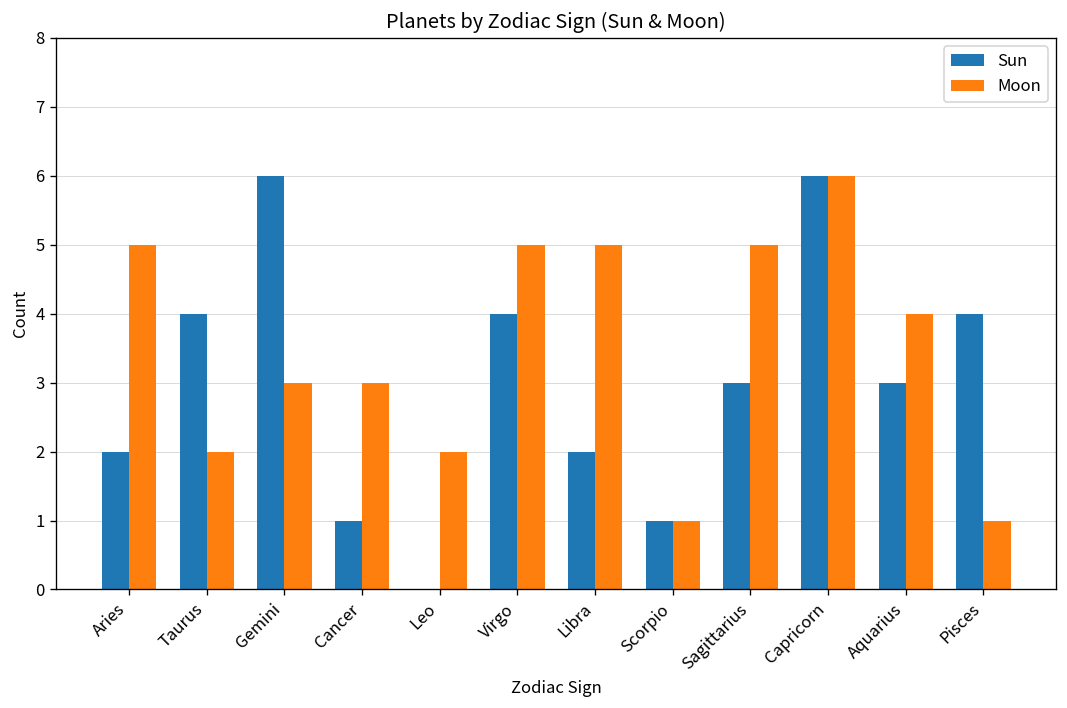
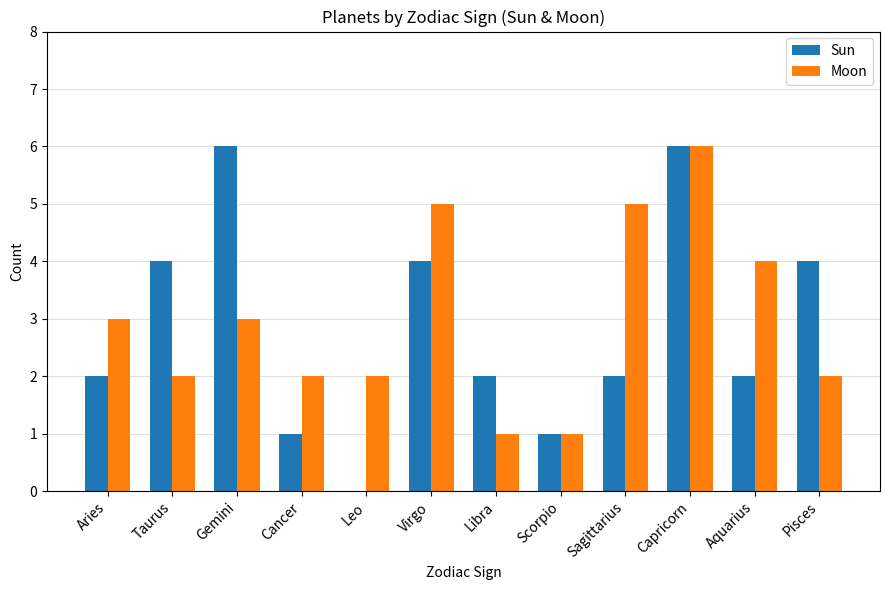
  {
    "Sun": {
      "Aries": 2,
      "Taurus": 4,
      "Gemini": 6,
      "Cancer": 1,
      "Leo": 0,
      "Virgo": 4,
      "Libra": 2,
      "Scorpio": 1,
-     "Sagittarius": 3,
+     "Sagittarius": 2,
      "Capricorn": 6,
-     "Aquarius": 3,
+     "Aquarius": 2,
      "Pisces": 4
    },
    "Moon": {
-     "Aries": 5,
+     "Aries": 3,
      "Taurus": 2,
      "Gemini": 3,
-     "Cancer": 3,
+     "Cancer": 2,
      "Leo": 2,
      "Virgo": 5,
-     "Libra": 5,
+     "Libra": 1,
      "Scorpio": 1,
      "Sagittarius": 5,
      "Capricorn": 6,
      "Aquarius": 4,
-     "Pisces": 1
+     "Pisces": 2
    }
  }
